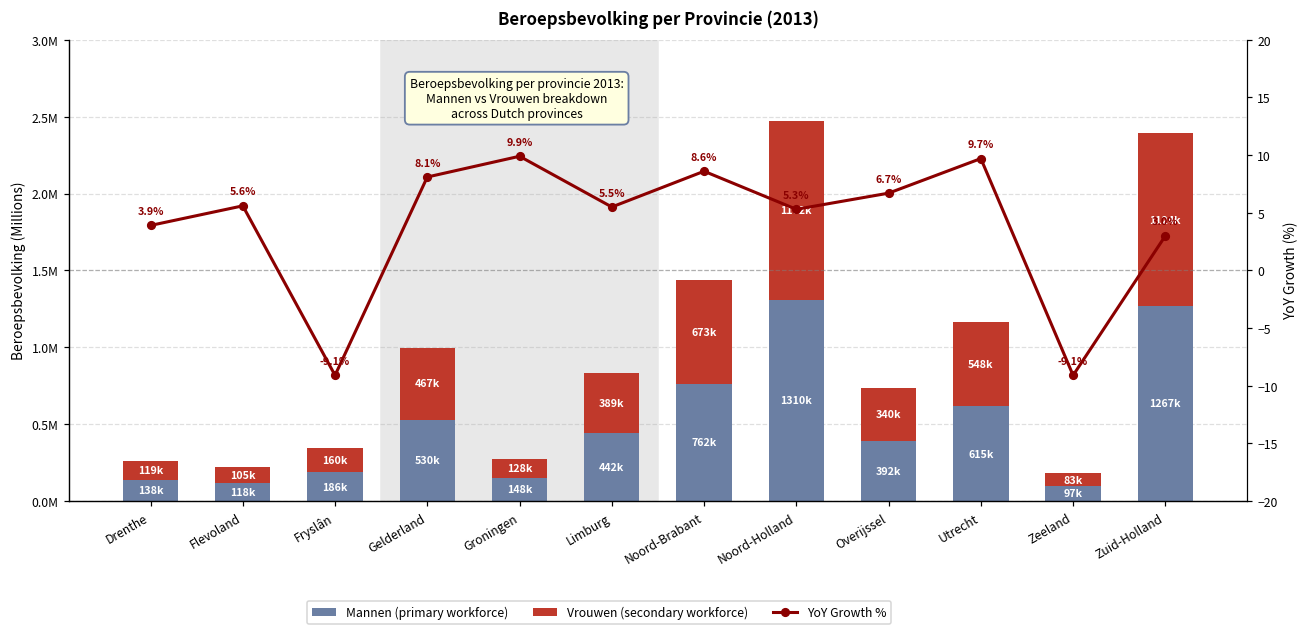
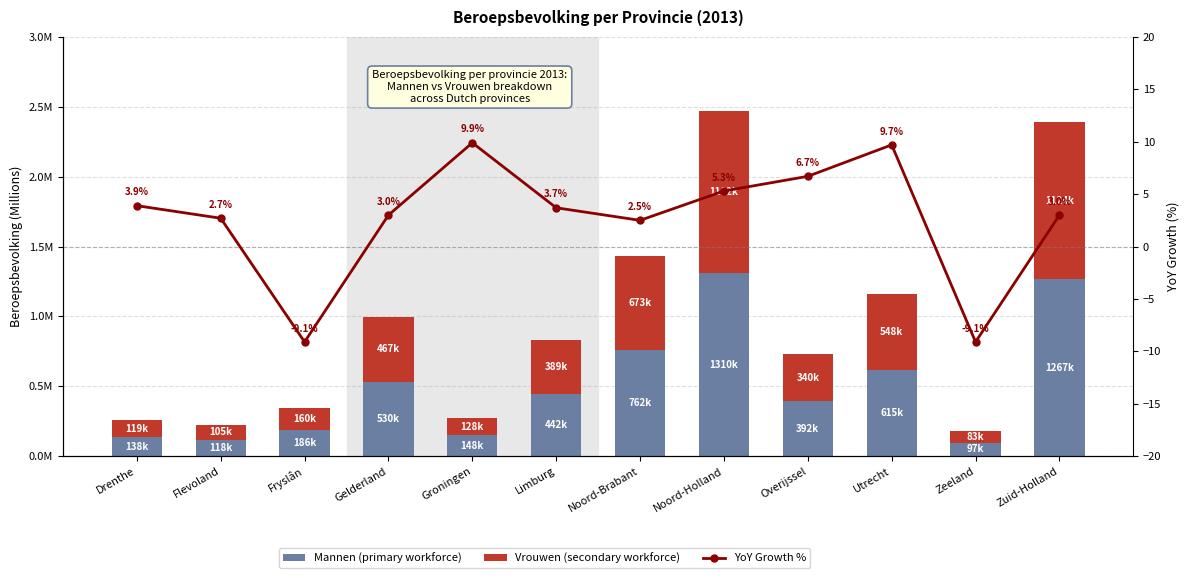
  {
    "YoY Growth %": {
      "Drenthe": "3.9%",
-     "Flevoland": "5.6%",
+     "Flevoland": "2.7%",
      "Fryslân": "-9.1%",
-     "Gelderland": "8.1%",
+     "Gelderland": "3.0%",
      "Groningen": "9.9%",
-     "Limburg": "5.5%",
-     "Noord-Brabant": "8.6%",
+     "Limburg": "3.7%",
+     "Noord-Brabant": "2.5%",
      "Noord-Holland": "5.3%",
      "Overijssel": "6.7%",
      "Utrecht": "9.7%",
      "Zeeland": "-9.1%"
    }
  }
